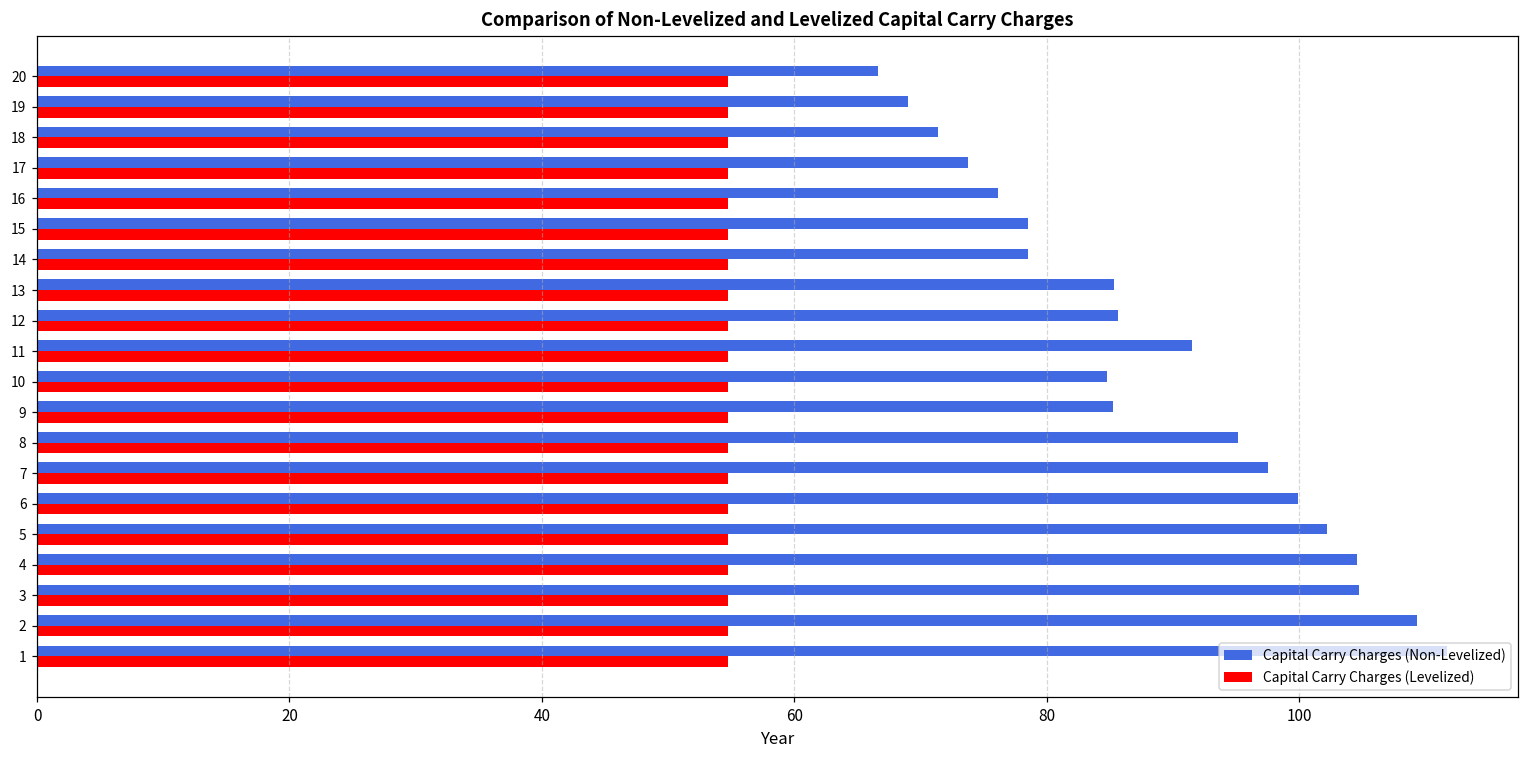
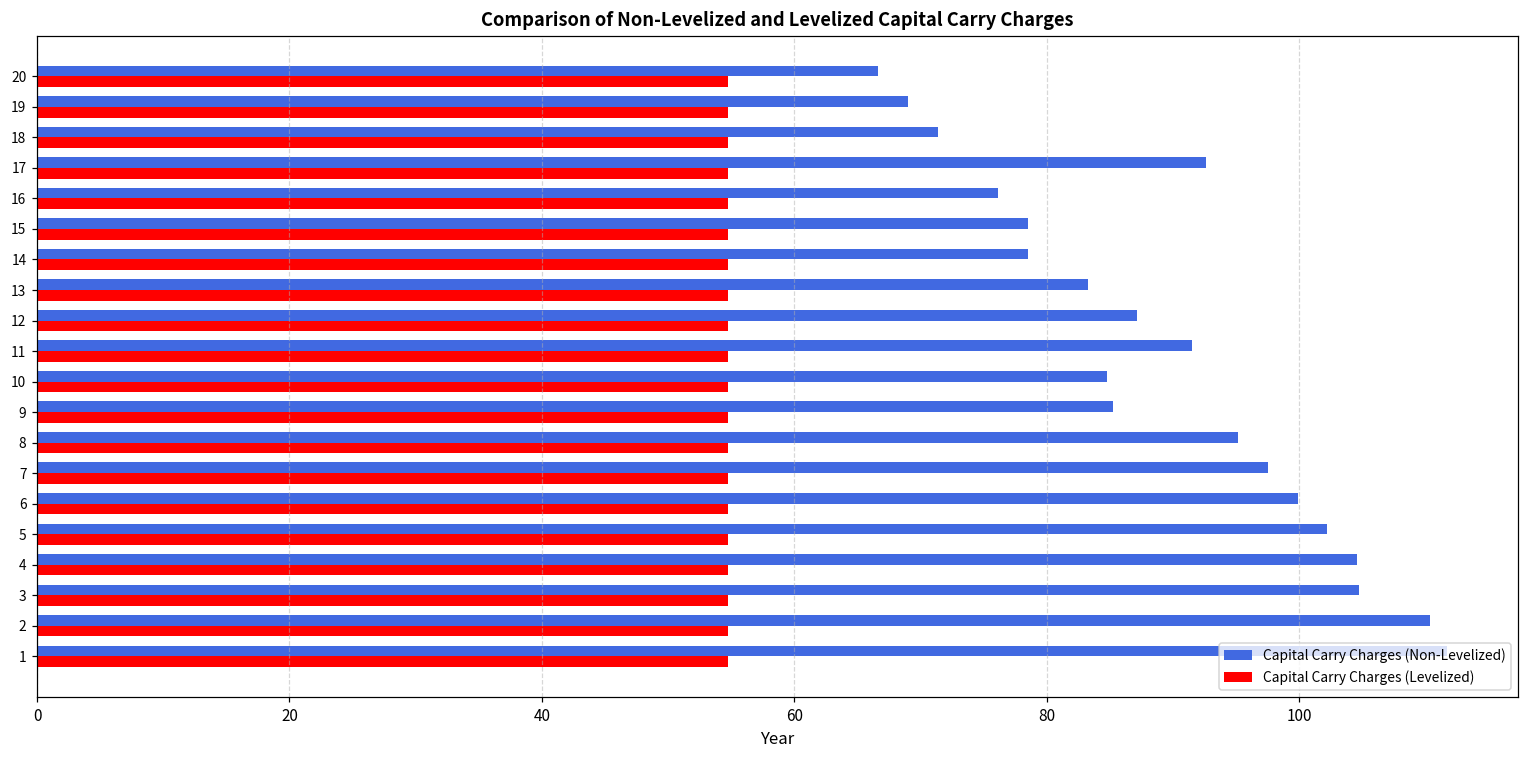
  {
    "Capital Carry Charges (Non-Levelized)": {
      "20": 66.6,
      "19": 69.0,
      "18": 71.4,
-     "17": 73.7,
+     "17": 92.6,
      "16": 76.1,
      "15": 78.5,
      "14": 78.5,
-     "13": 85.3,
-     "12": 85.6,
+     "13": 83.2,
+     "12": 87.1,
      "11": 91.5,
      "10": 84.8,
      "9": 85.2,
      "8": 95.1,
      "7": 97.5,
      "6": 99.9,
      "5": 102.3,
      "4": 104.6,
      "3": 104.7,
-     "2": 109.4
+     "2": 110.4
    },
    "Capital Carry Charges (Levelized)": {
      "20": 54.7,
      "19": 54.7,
      "18": 54.7,
      "17": 54.7,
      "16": 54.7,
      "15": 54.7,
      "14": 54.7,
      "13": 54.7,
      "12": 54.7,
      "11": 54.7,
      "10": 54.7,
      "9": 54.7,
      "8": 54.7,
      "7": 54.7,
      "6": 54.7,
      "5": 54.7,
      "4": 54.7,
      "3": 54.7,
      "2": 54.7,
      "1": 54.7
    }
  }
